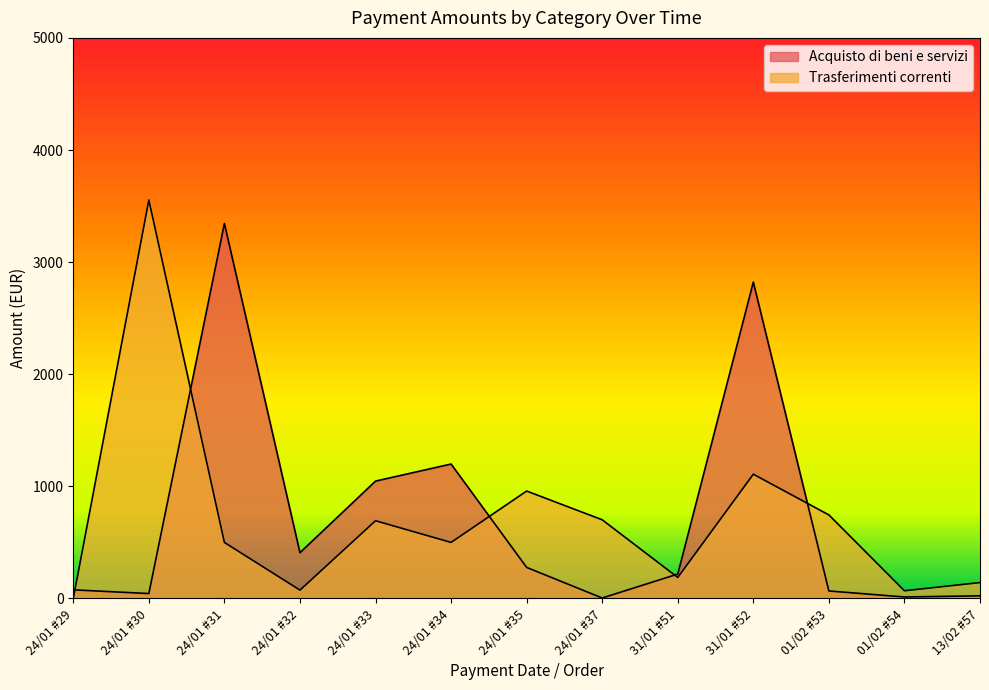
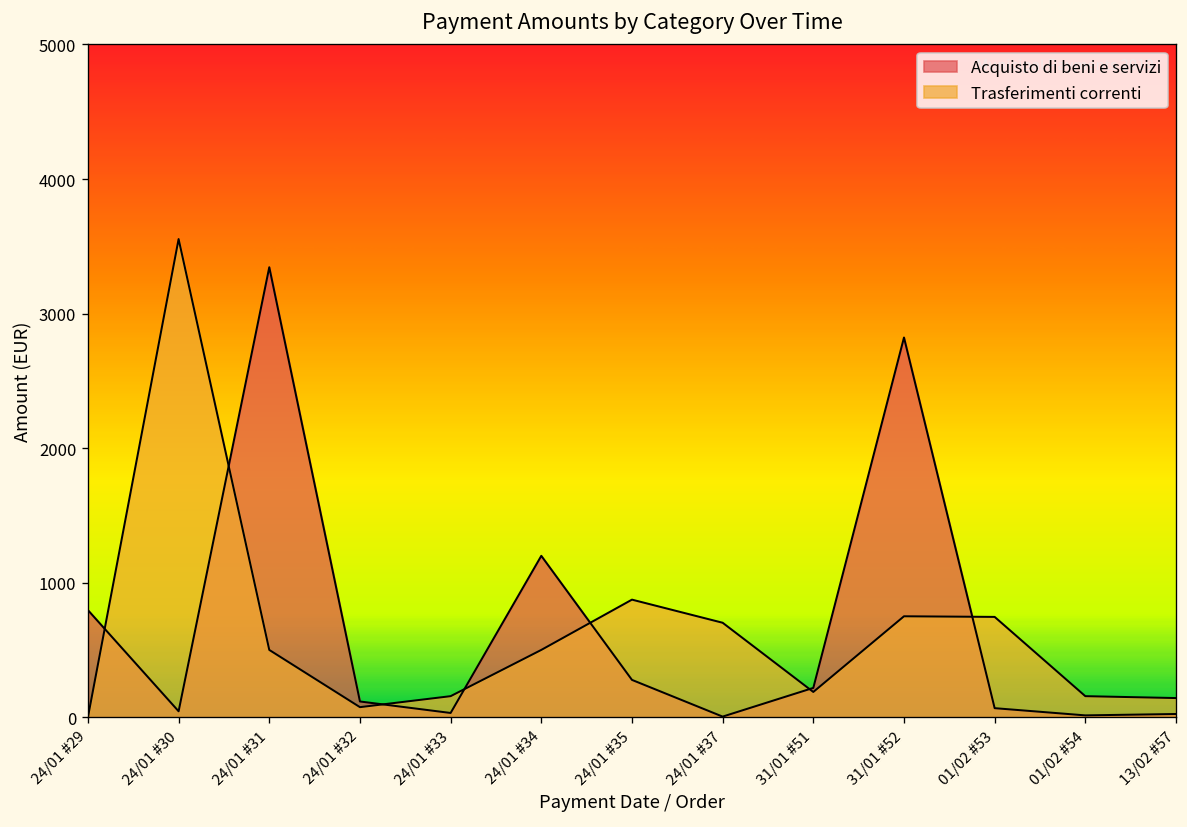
  {
    "Acquisto di beni e servizi": {
-     "24/01 #29": 80,
+     "24/01 #29": 800,
      "24/01 #30": 40,
      "24/01 #31": 3340,
-     "24/01 #32": 410,
-     "24/01 #33": 1050,
+     "24/01 #32": 120,
+     "24/01 #33": 30,
      "24/01 #34": 1200,
      "24/01 #35": 280,
      "24/01 #37": 0,
      "31/01 #51": 220,
      "31/01 #52": 2820,
      "01/02 #53": 70,
      "01/02 #54": 10,
      "13/02 #57": 20
    },
    "Trasferimenti correnti": {
      "24/01 #29": 0,
      "24/01 #30": 3550,
      "24/01 #31": 500,
      "24/01 #32": 70,
-     "24/01 #33": 690,
+     "24/01 #33": 160,
      "24/01 #34": 500,
-     "24/01 #35": 960,
+     "24/01 #35": 870,
      "24/01 #37": 700,
      "31/01 #51": 190,
-     "31/01 #52": 1110,
+     "31/01 #52": 750,
      "01/02 #53": 750,
-     "01/02 #54": 70,
+     "01/02 #54": 160,
      "13/02 #57": 140
    }
  }
